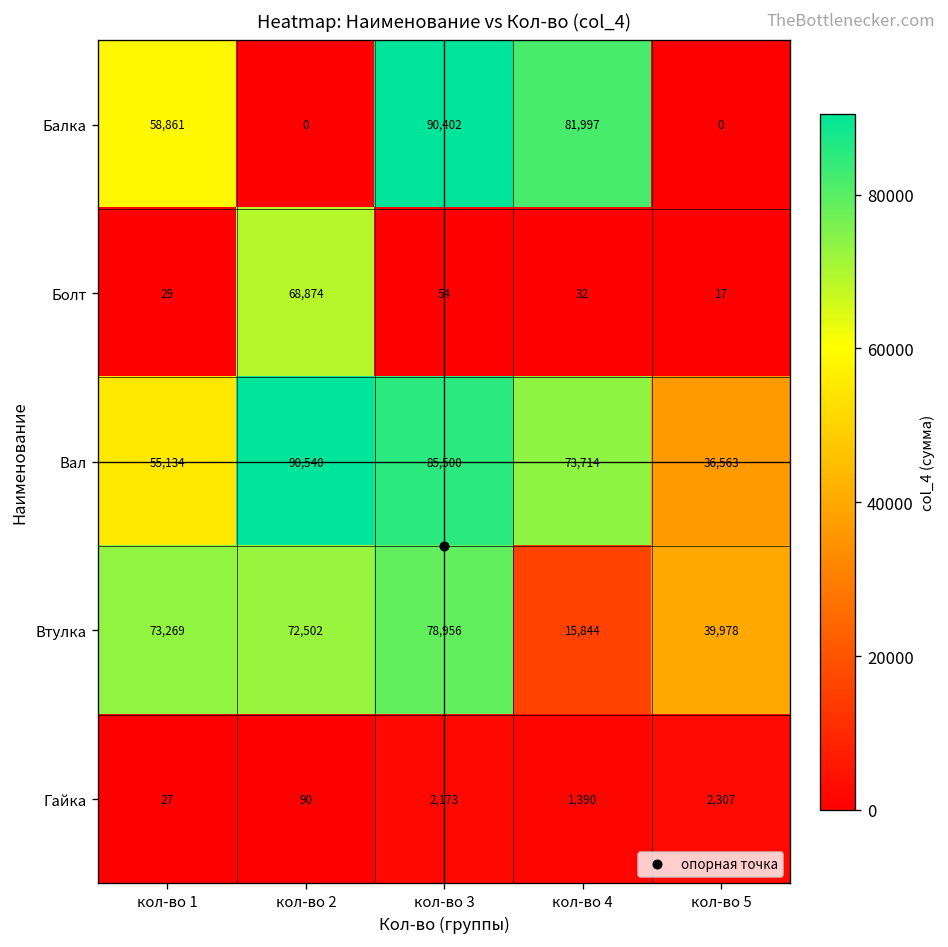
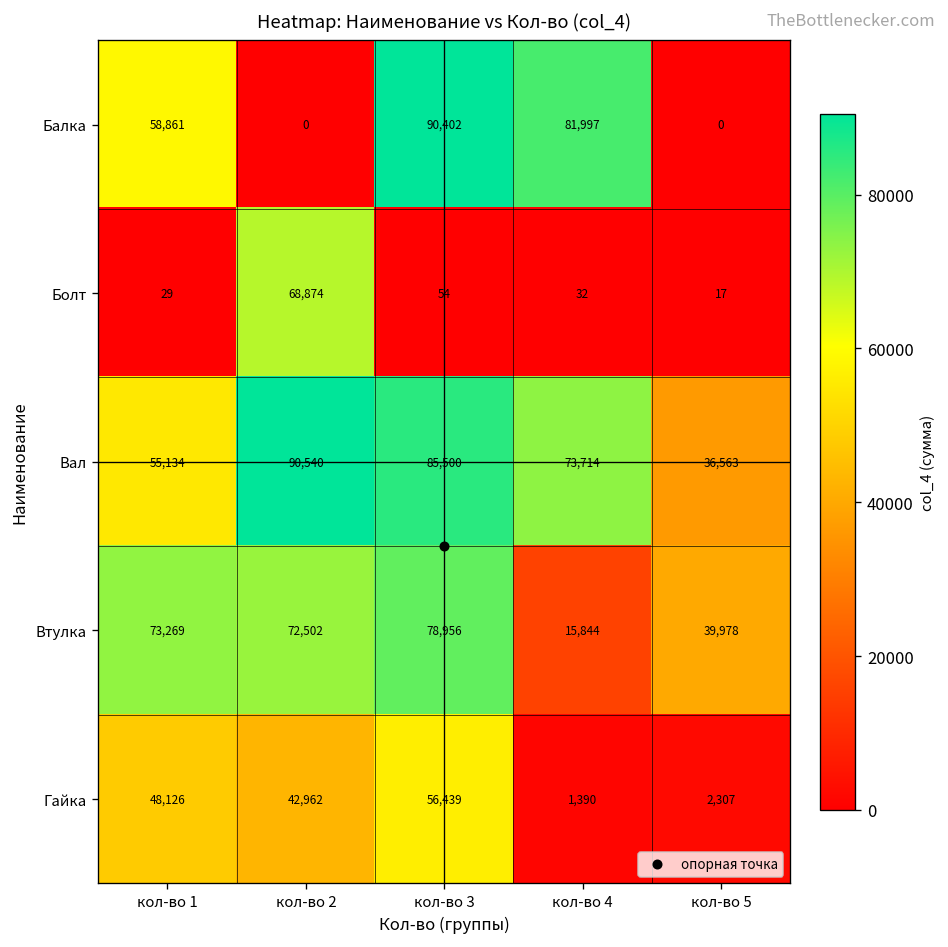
  {
    "Балка": {
      "кол-во 1": "58,861",
      "кол-во 2": "0",
      "кол-во 3": "90,402",
      "кол-во 4": "81,997",
      "кол-во 5": "0"
    },
    "Болт": {
      "кол-во 1": "29",
      "кол-во 2": "68,874",
      "кол-во 3": "54",
      "кол-во 4": "32",
      "кол-во 5": "17"
    },
    "Вал": {
      "кол-во 1": "55,134",
      "кол-во 2": "90,540",
      "кол-во 3": "85,500",
      "кол-во 4": "73,714",
      "кол-во 5": "36,563"
    },
    "Втулка": {
      "кол-во 1": "73,269",
      "кол-во 2": "72,502",
      "кол-во 3": "78,956",
      "кол-во 4": "15,844",
      "кол-во 5": "39,978"
    },
    "Гайка": {
-     "кол-во 1": "27",
-     "кол-во 2": "90",
-     "кол-во 3": "2,173",
+     "кол-во 1": "48,126",
+     "кол-во 2": "42,962",
+     "кол-во 3": "56,439",
      "кол-во 4": "1,390",
      "кол-во 5": "2,307"
    }
  }
